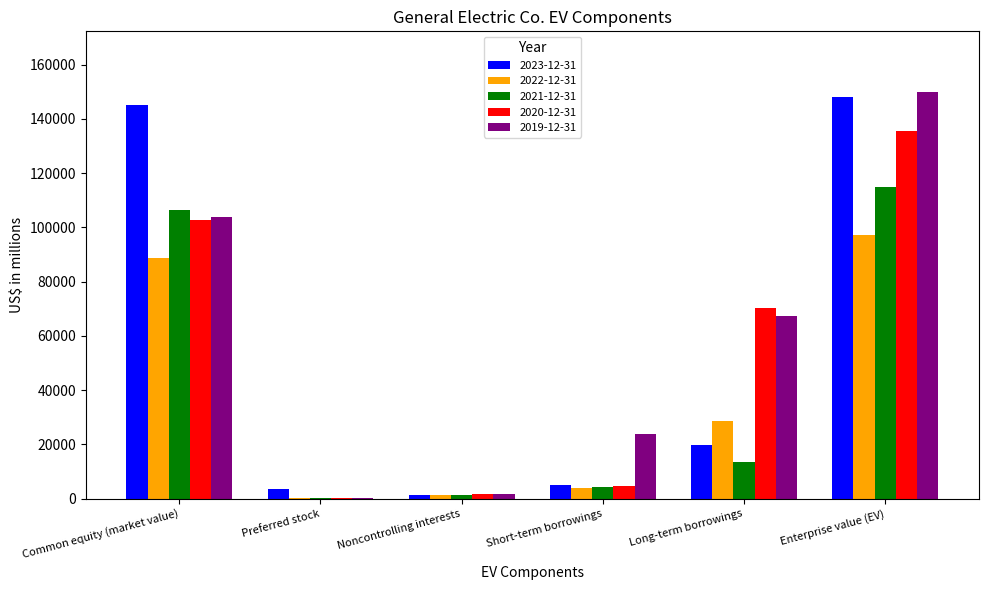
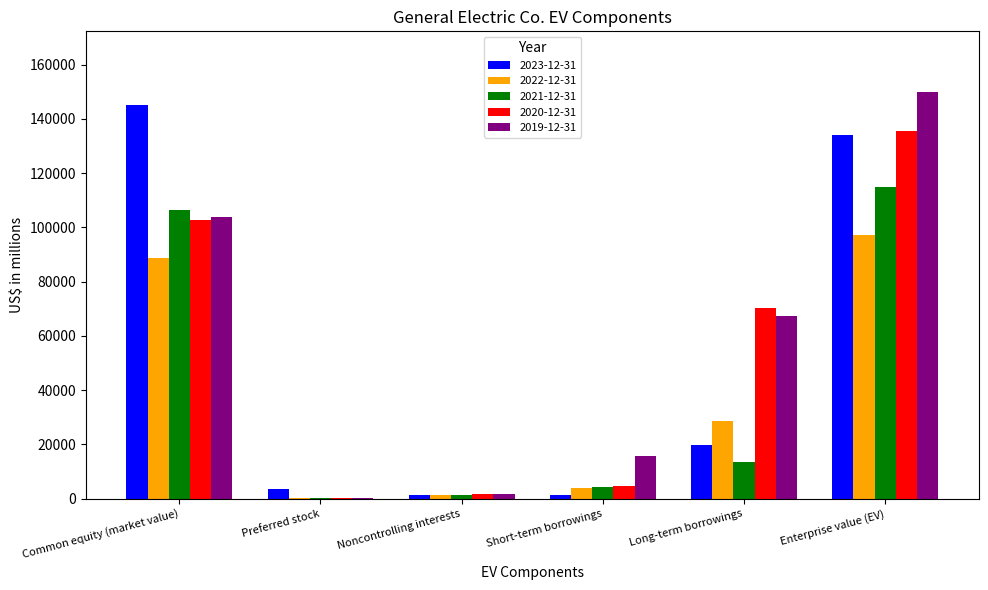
  {
    "2023-12-31": {
      "Common equity (market value)": 145000,
      "Preferred stock": 3000,
      "Noncontrolling interests": 1000,
-     "Short-term borrowings": 5000,
+     "Short-term borrowings": 1000,
      "Long-term borrowings": 20000,
-     "Enterprise value (EV)": 148000
+     "Enterprise value (EV)": 134000
    },
    "2022-12-31": {
      "Common equity (market value)": 89000,
      "Noncontrolling interests": 1000,
      "Short-term borrowings": 4000,
      "Long-term borrowings": 29000,
      "Enterprise value (EV)": 97000
    },
    "2021-12-31": {
      "Common equity (market value)": 106000,
      "Noncontrolling interests": 1000,
      "Short-term borrowings": 4000,
      "Long-term borrowings": 13000,
      "Enterprise value (EV)": 115000
    },
    "2020-12-31": {
      "Common equity (market value)": 103000,
      "Noncontrolling interests": 2000,
      "Short-term borrowings": 5000,
      "Long-term borrowings": 70000,
      "Enterprise value (EV)": 135000
    },
    "2019-12-31": {
      "Common equity (market value)": 104000,
      "Noncontrolling interests": 2000,
-     "Short-term borrowings": 24000,
+     "Short-term borrowings": 16000,
      "Long-term borrowings": 67000,
      "Enterprise value (EV)": 150000
    }
  }
